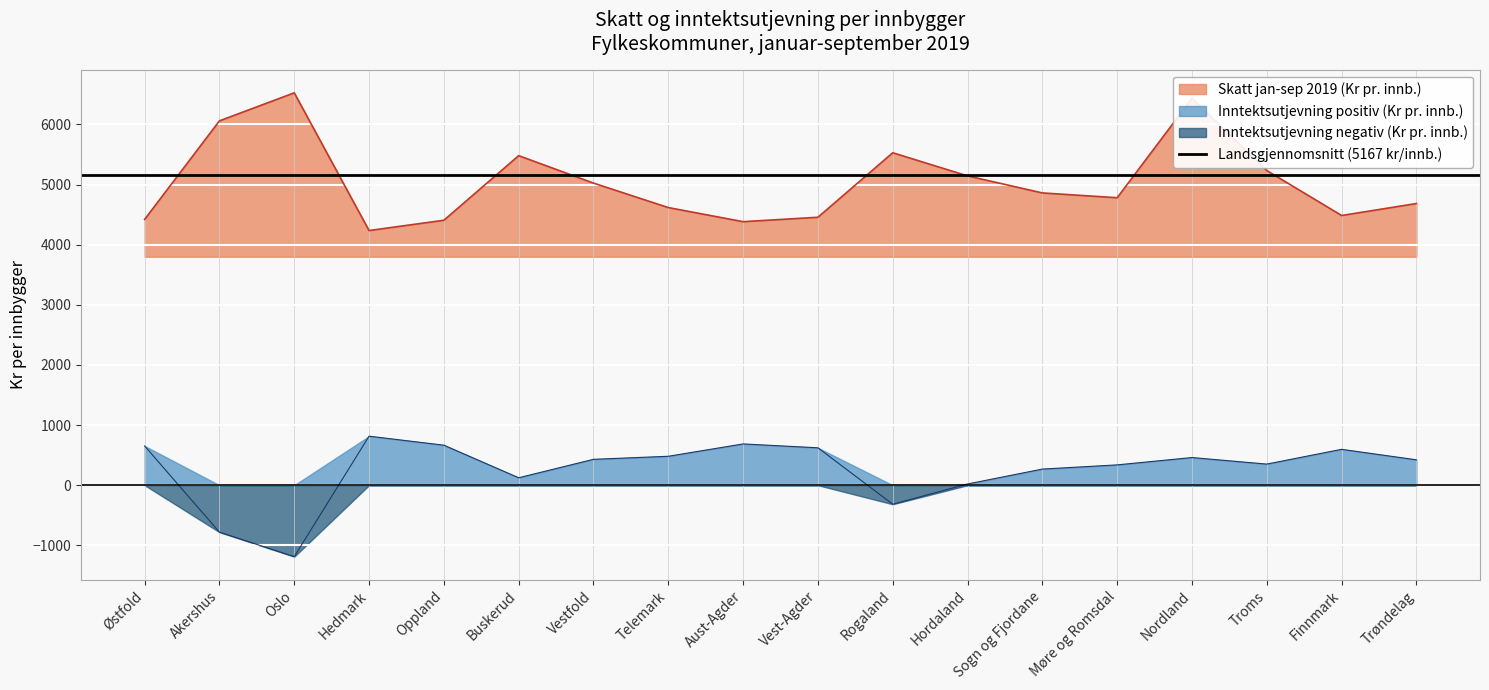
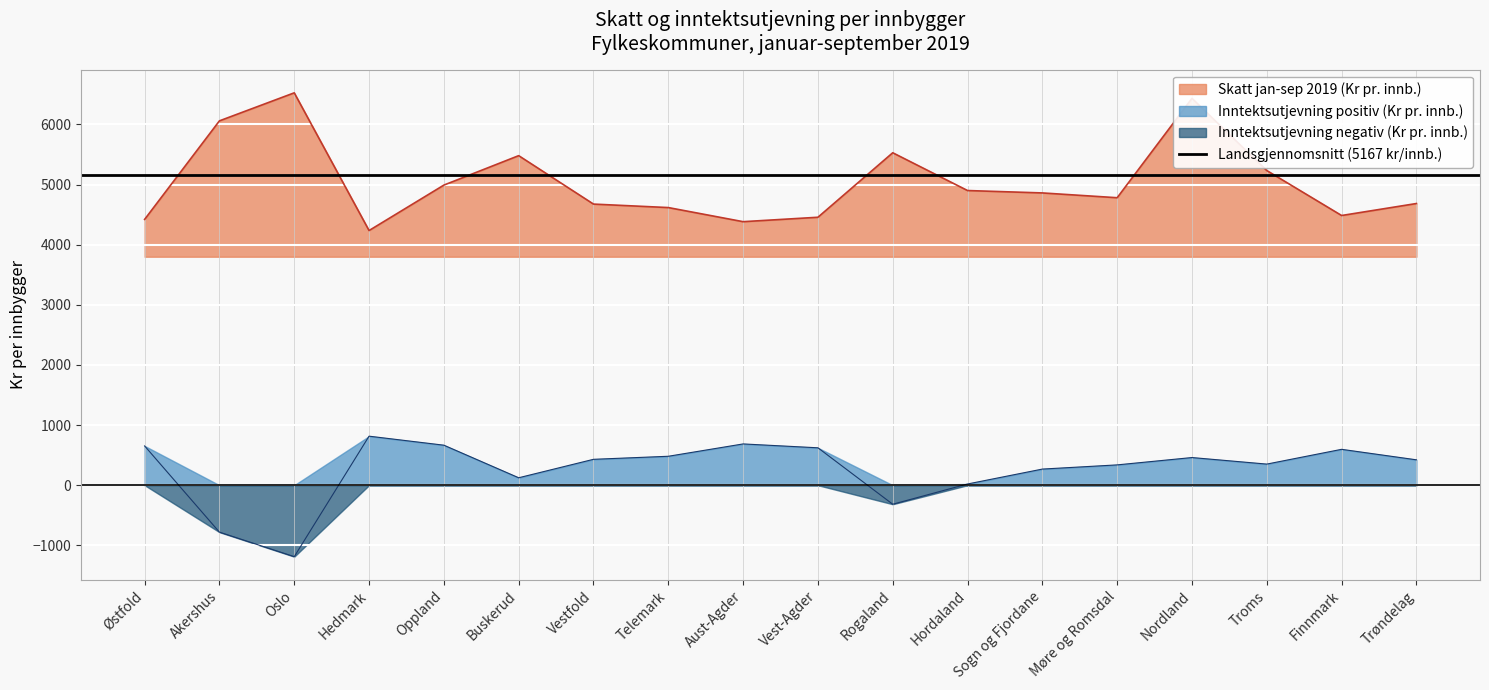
  {
    "Skatt jan-sep 2019 (Kr pr. innb.)": {
      "Østfold": 4400,
      "Akershus": 6100,
      "Oslo": 6500,
      "Hedmark": 4200,
-     "Oppland": 4400,
+     "Oppland": 5000,
      "Buskerud": 5500,
-     "Vestfold": 5000,
+     "Vestfold": 4700,
      "Telemark": 4600,
      "Aust-Agder": 4400,
      "Vest-Agder": 4500,
      "Rogaland": 5500,
-     "Hordaland": 5100,
+     "Hordaland": 4900,
      "Sogn og Fjordane": 4900,
      "Møre og Romsdal": 4800,
      "Troms": 5200,
      "Finnmark": 4500,
      "Trøndelag": 4700
    }
  }
